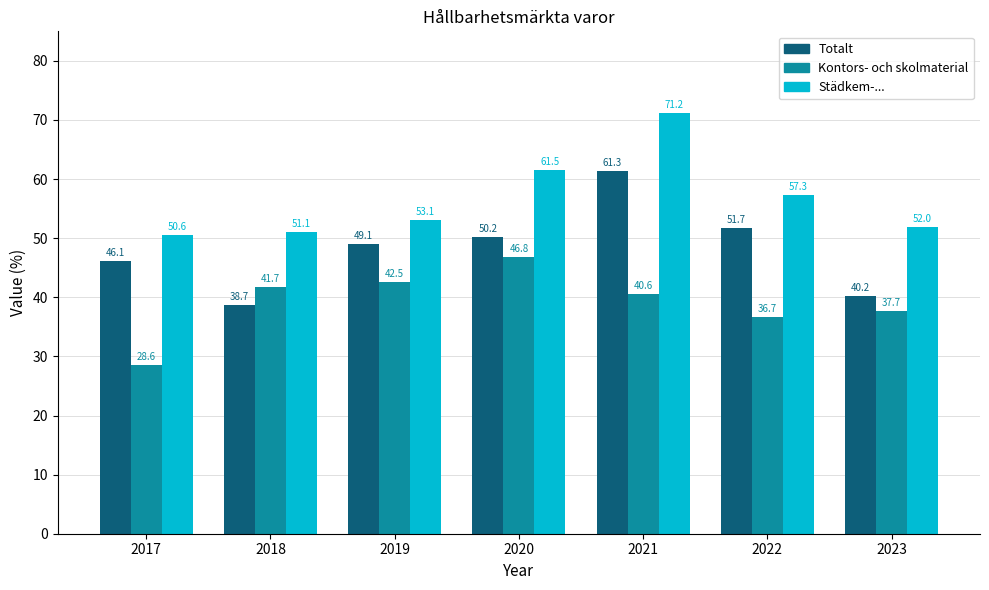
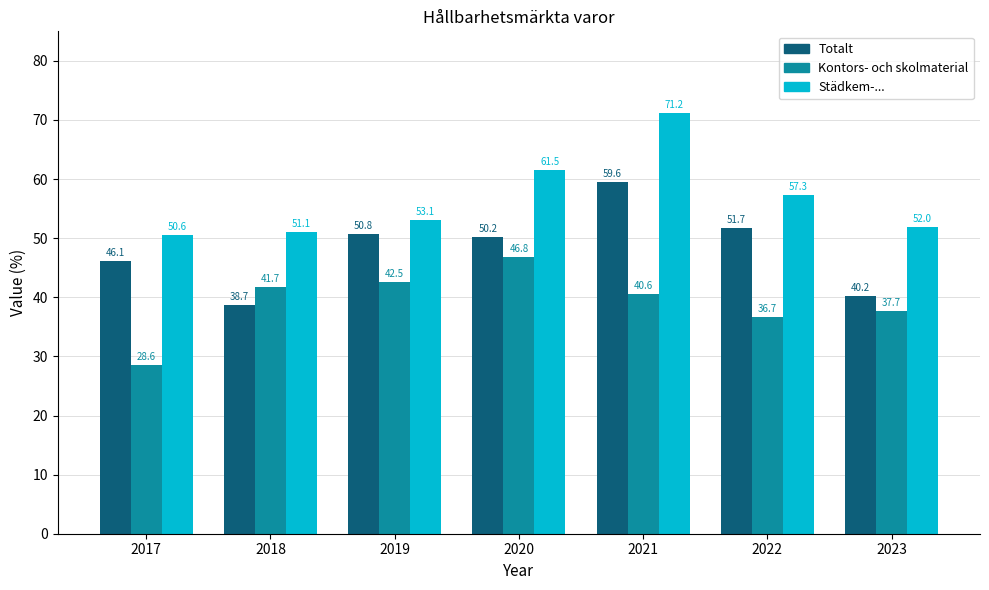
  {
    "Totalt": {
      "2017": 46.1,
      "2018": 38.7,
-     "2019": 49.1,
+     "2019": 50.8,
      "2020": 50.2,
-     "2021": 61.3,
+     "2021": 59.6,
      "2022": 51.7,
      "2023": 40.2
    },
    "Kontors- och skolmaterial": {
      "2017": 28.6,
      "2018": 41.7,
      "2019": 42.5,
      "2020": 46.8,
      "2021": 40.6,
      "2022": 36.7,
      "2023": 37.7
    }
  }
